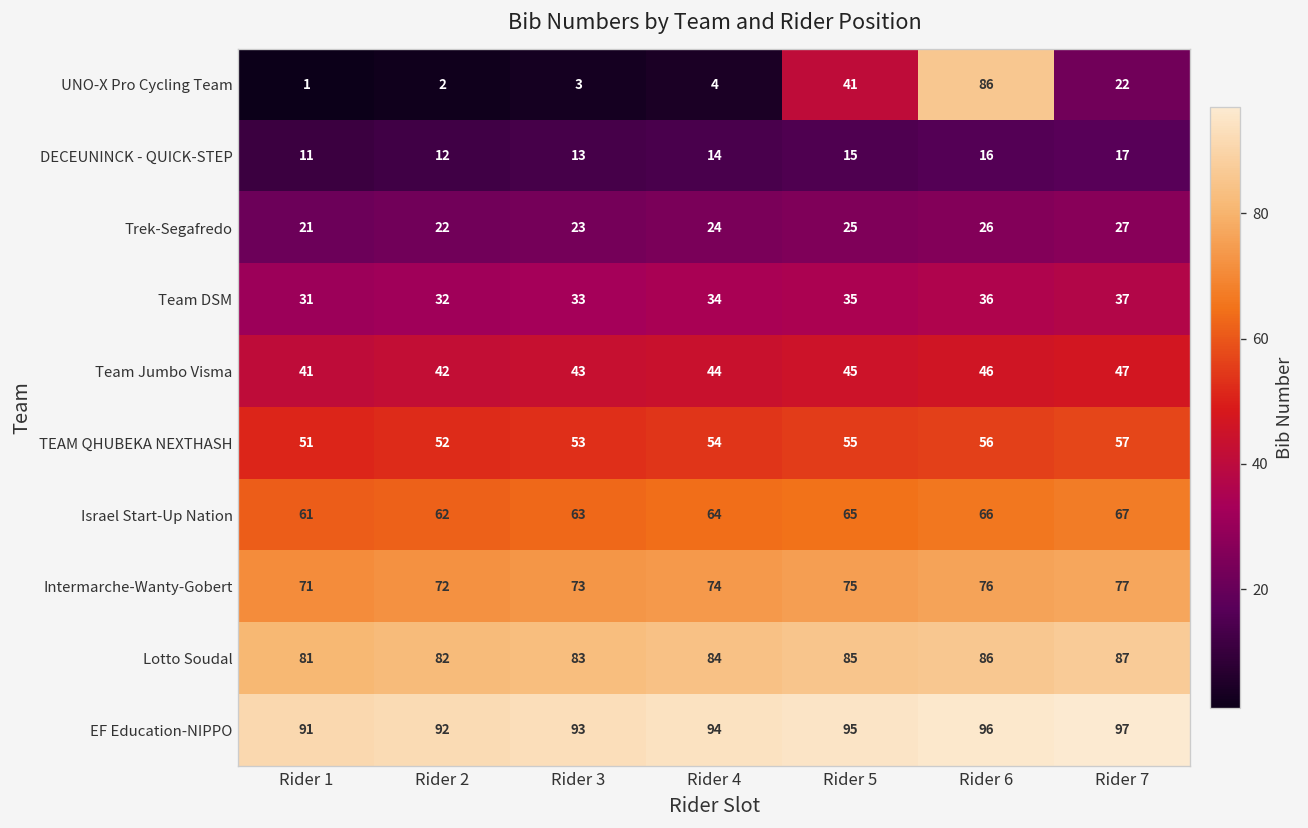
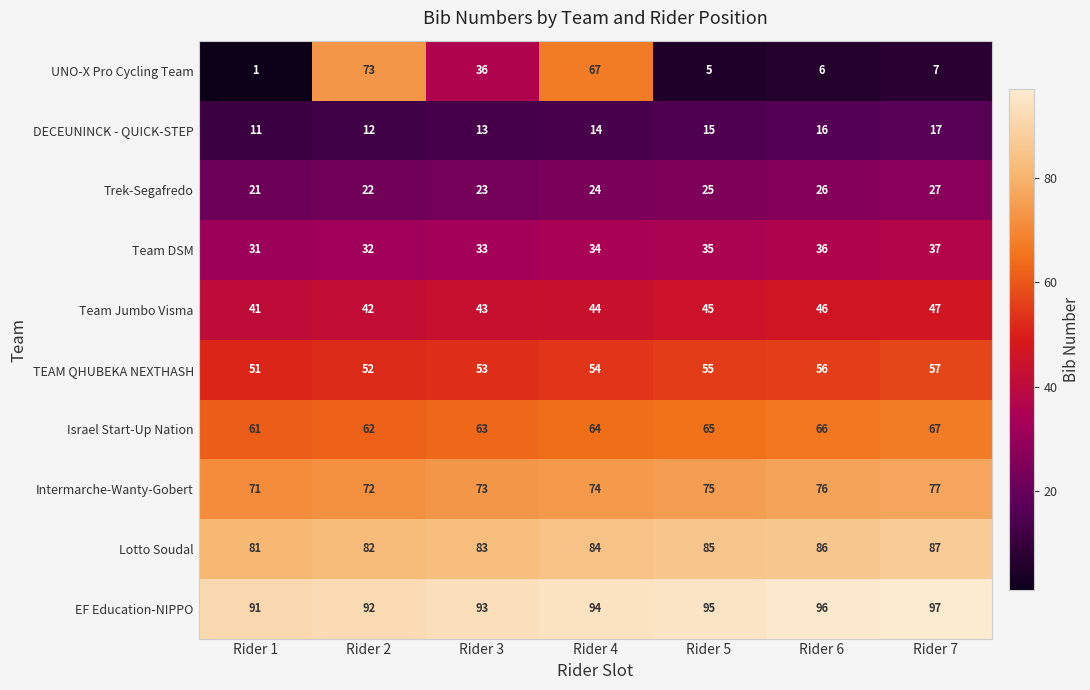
  {
    "UNO-X Pro Cycling Team": {
      "Rider 1": 1,
-     "Rider 2": 2,
-     "Rider 3": 3,
-     "Rider 4": 4,
-     "Rider 5": 41,
-     "Rider 6": 86,
-     "Rider 7": 22
+     "Rider 2": 73,
+     "Rider 3": 36,
+     "Rider 4": 67,
+     "Rider 5": 5,
+     "Rider 6": 6,
+     "Rider 7": 7
    },
    "DECEUNINCK - QUICK-STEP": {
      "Rider 1": 11,
      "Rider 2": 12,
      "Rider 3": 13,
      "Rider 4": 14,
      "Rider 5": 15,
      "Rider 6": 16,
      "Rider 7": 17
    },
    "Trek-Segafredo": {
      "Rider 1": 21,
      "Rider 2": 22,
      "Rider 3": 23,
      "Rider 4": 24,
      "Rider 5": 25,
      "Rider 6": 26,
      "Rider 7": 27
    },
    "Team DSM": {
      "Rider 1": 31,
      "Rider 2": 32,
      "Rider 3": 33,
      "Rider 4": 34,
      "Rider 5": 35,
      "Rider 6": 36,
      "Rider 7": 37
    },
    "Team Jumbo Visma": {
      "Rider 1": 41,
      "Rider 2": 42,
      "Rider 3": 43,
      "Rider 4": 44,
      "Rider 5": 45,
      "Rider 6": 46,
      "Rider 7": 47
    },
    "TEAM QHUBEKA NEXTHASH": {
      "Rider 1": 51,
      "Rider 2": 52,
      "Rider 3": 53,
      "Rider 4": 54,
      "Rider 5": 55,
      "Rider 6": 56,
      "Rider 7": 57
    },
    "Israel Start-Up Nation": {
      "Rider 1": 61,
      "Rider 2": 62,
      "Rider 3": 63,
      "Rider 4": 64,
      "Rider 5": 65,
      "Rider 6": 66,
      "Rider 7": 67
    },
    "Intermarche-Wanty-Gobert": {
      "Rider 1": 71,
      "Rider 2": 72,
      "Rider 3": 73,
      "Rider 4": 74,
      "Rider 5": 75,
      "Rider 6": 76,
      "Rider 7": 77
    },
    "Lotto Soudal": {
      "Rider 1": 81,
      "Rider 2": 82,
      "Rider 3": 83,
      "Rider 4": 84,
      "Rider 5": 85,
      "Rider 6": 86,
      "Rider 7": 87
    },
    "EF Education-NIPPO": {
      "Rider 1": 91,
      "Rider 2": 92,
      "Rider 3": 93,
      "Rider 4": 94,
      "Rider 5": 95,
      "Rider 6": 96,
      "Rider 7": 97
    }
  }
